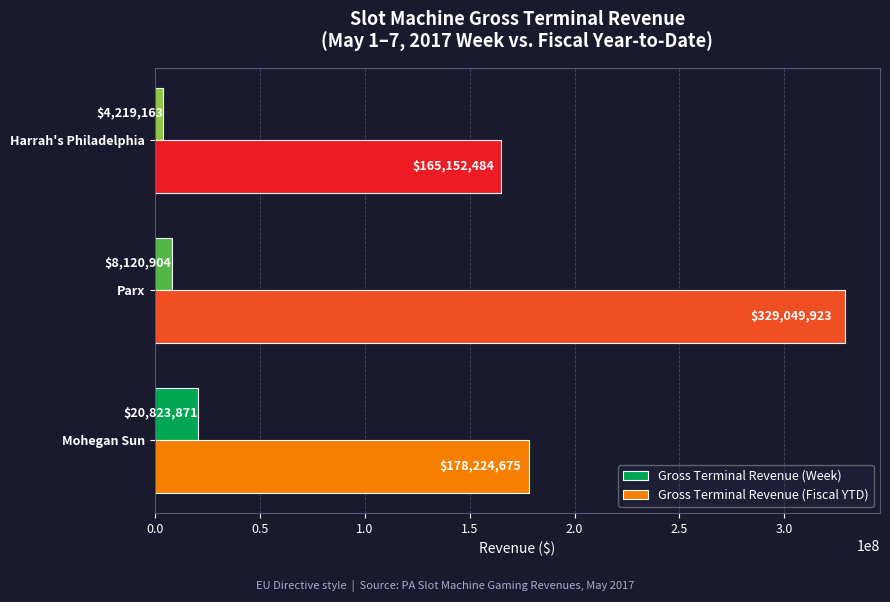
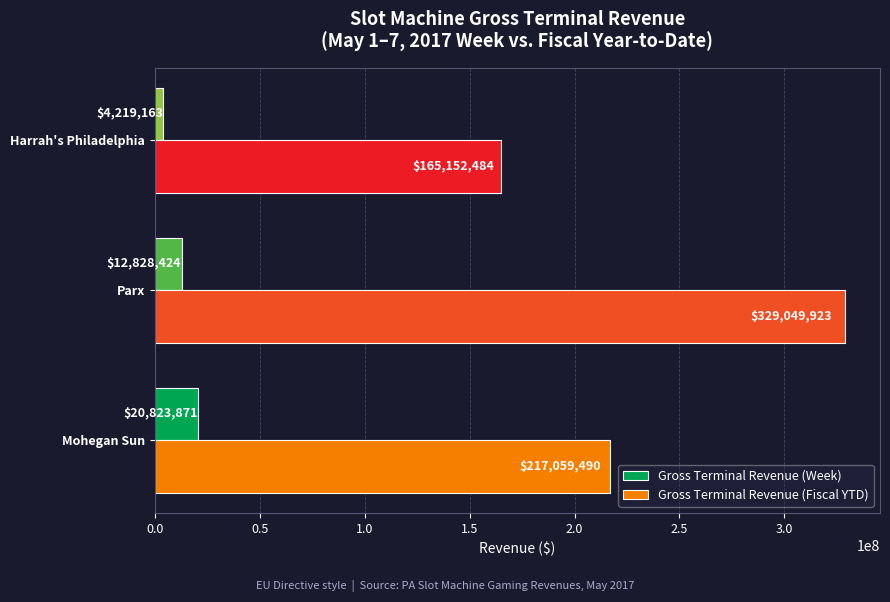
  {
    "Gross Terminal Revenue (Week)": {
      "Harrah's Philadelphia": "$4,219,163",
-     "Parx": "$8,120,904",
+     "Parx": "$12,828,424",
      "Mohegan Sun": "$20,823,871"
    },
    "Gross Terminal Revenue (Fiscal YTD)": {
      "Harrah's Philadelphia": "$165,152,484",
      "Parx": "$329,049,923",
-     "Mohegan Sun": "$178,224,675"
+     "Mohegan Sun": "$217,059,490"
    }
  }
